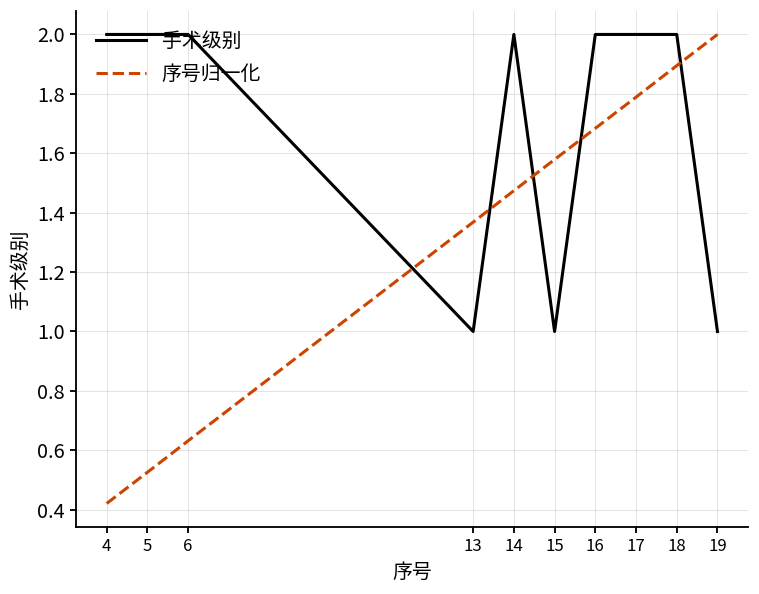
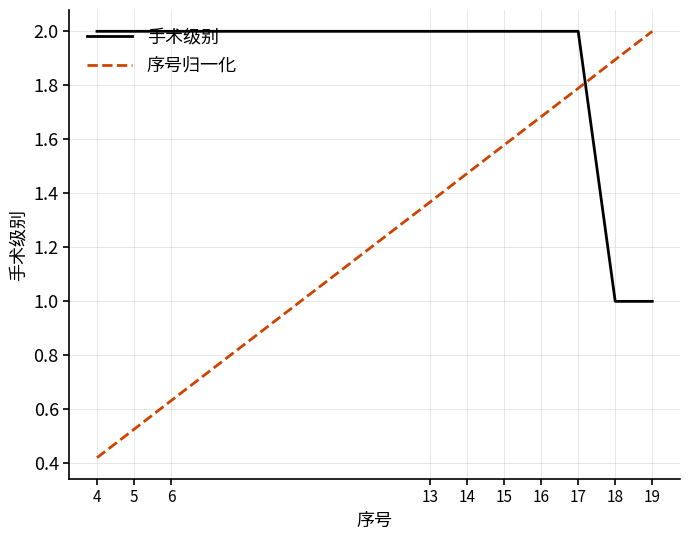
  {
    "手术级别": {
      "4": 2,
      "5": 2,
      "6": 2,
-     "13": 1,
+     "13": 2,
      "14": 2,
-     "15": 1,
+     "15": 2,
      "16": 2,
      "17": 2,
-     "18": 2,
+     "18": 1,
      "19": 1
    },
    "序号归一化": {
      "4": 0.42,
      "5": 0.53,
      "6": 0.63,
      "13": 1.37,
      "14": 1.47,
      "15": 1.58,
      "16": 1.68,
      "17": 1.79,
      "18": 1.90,
      "19": 2
    }
  }
